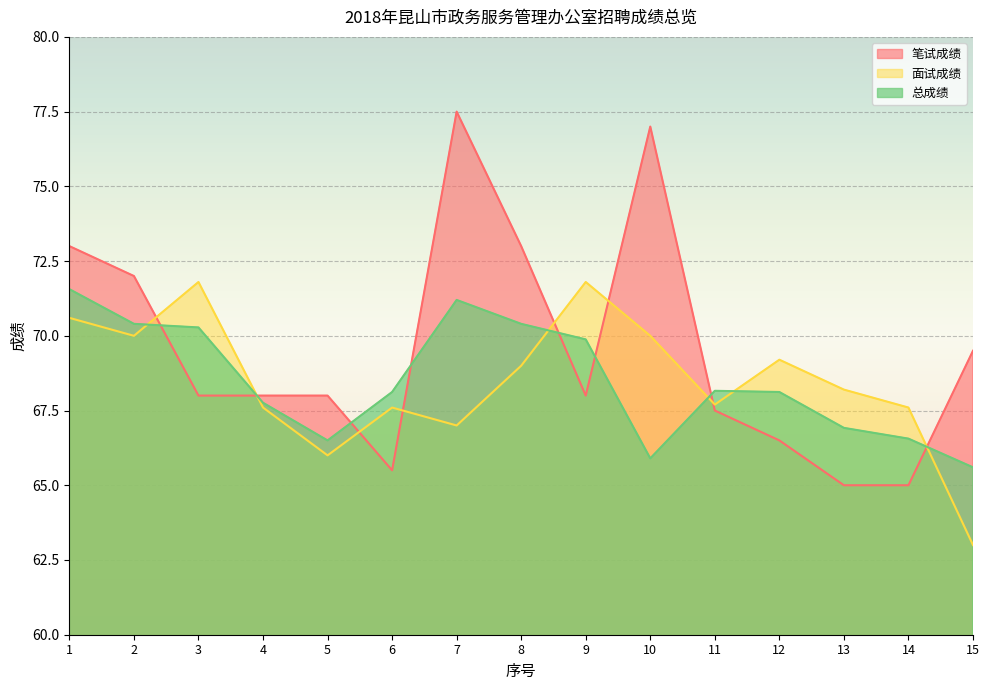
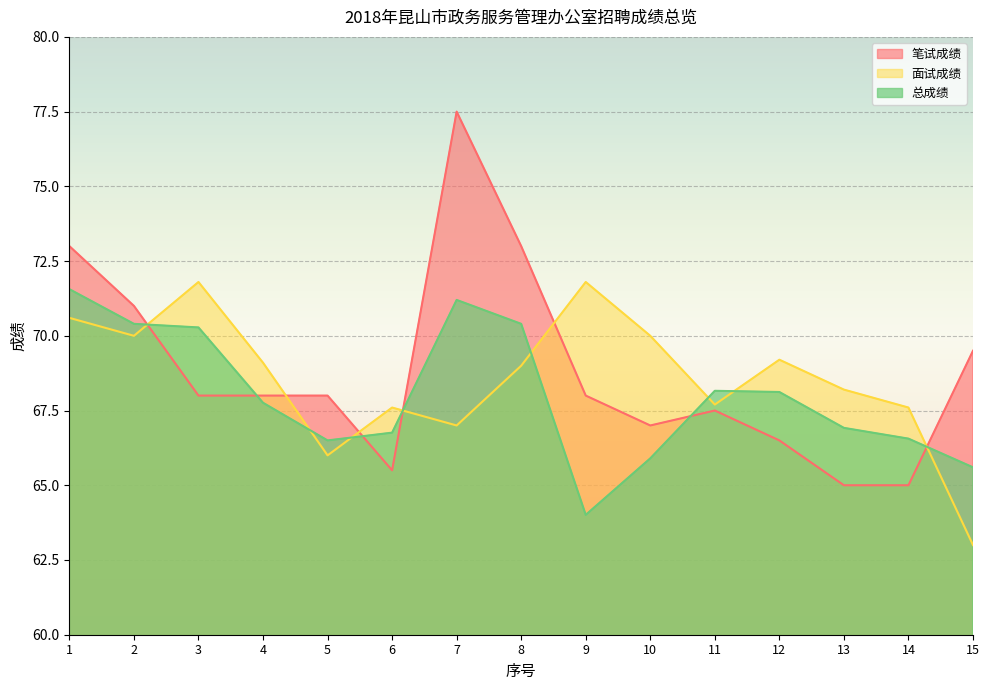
  {
    "笔试成绩": {
      "1": 73,
-     "2": 72,
+     "2": 71,
      "3": 68,
      "4": 68,
      "5": 68,
      "6": 65.5,
      "7": 77.5,
      "8": 73,
      "9": 68,
-     "10": 77,
+     "10": 67,
      "11": 67.5,
      "12": 66.5,
      "13": 65,
      "14": 65,
      "15": 69.5
    },
    "面试成绩": {
      "1": 70.6,
      "2": 70.0,
      "3": 71.8,
-     "4": 67.6,
+     "4": 69.1,
      "5": 66.0,
      "6": 67.6,
      "7": 67.0,
      "8": 69.0,
      "9": 71.8,
      "10": 70.0,
      "11": 67.7,
      "12": 69.2,
      "13": 68.2,
      "14": 67.6,
      "15": 63.0
    },
    "总成绩": {
      "1": 71.6,
      "2": 70.4,
      "3": 70.3,
      "4": 67.8,
      "5": 66.5,
-     "6": 68.1,
+     "6": 66.8,
      "7": 71.2,
      "8": 70.4,
-     "9": 69.9,
+     "9": 64.0,
      "10": 65.9,
      "11": 68.2,
      "12": 68.1,
      "13": 66.9,
      "14": 66.6,
      "15": 65.6
    }
  }
